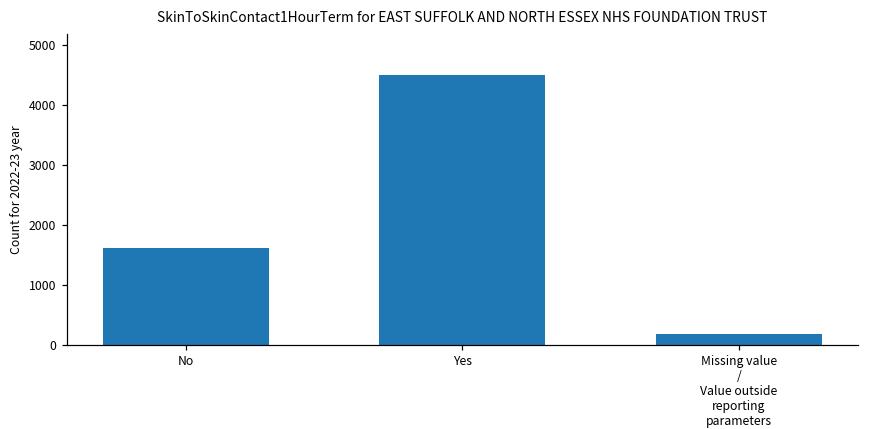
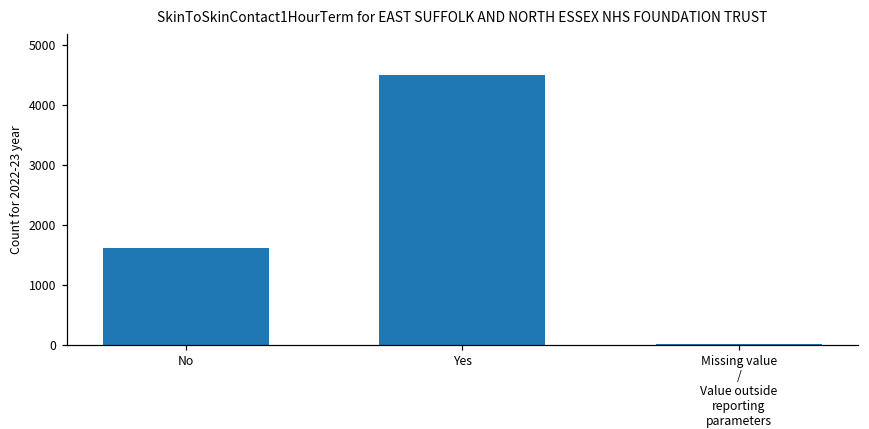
  {
    "No": 1600,
    "Yes": 4500,
-   "Missing value / Value outside reporting parameters": 200
+   "Missing value / Value outside reporting parameters": 0
  }
